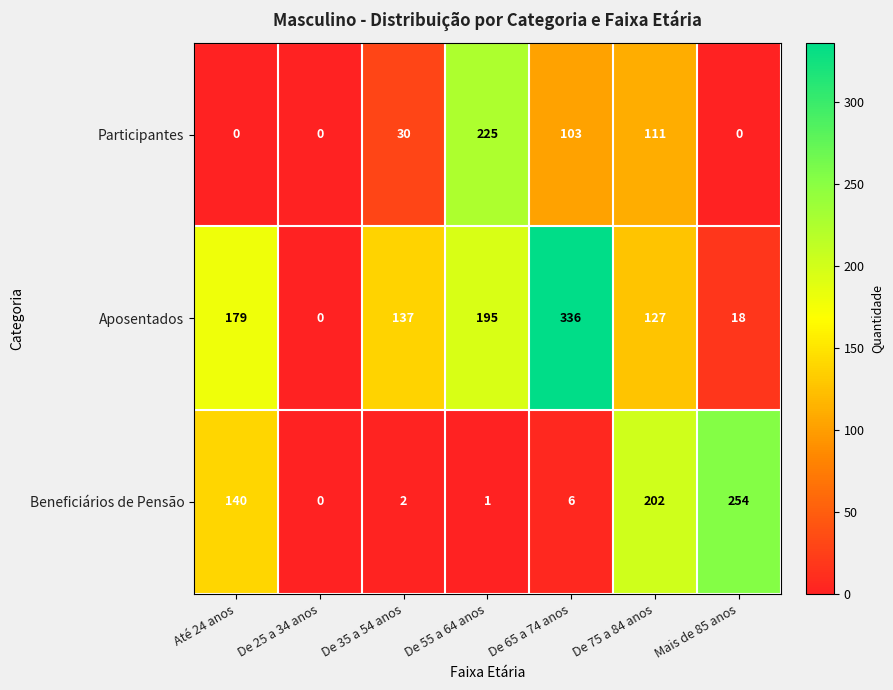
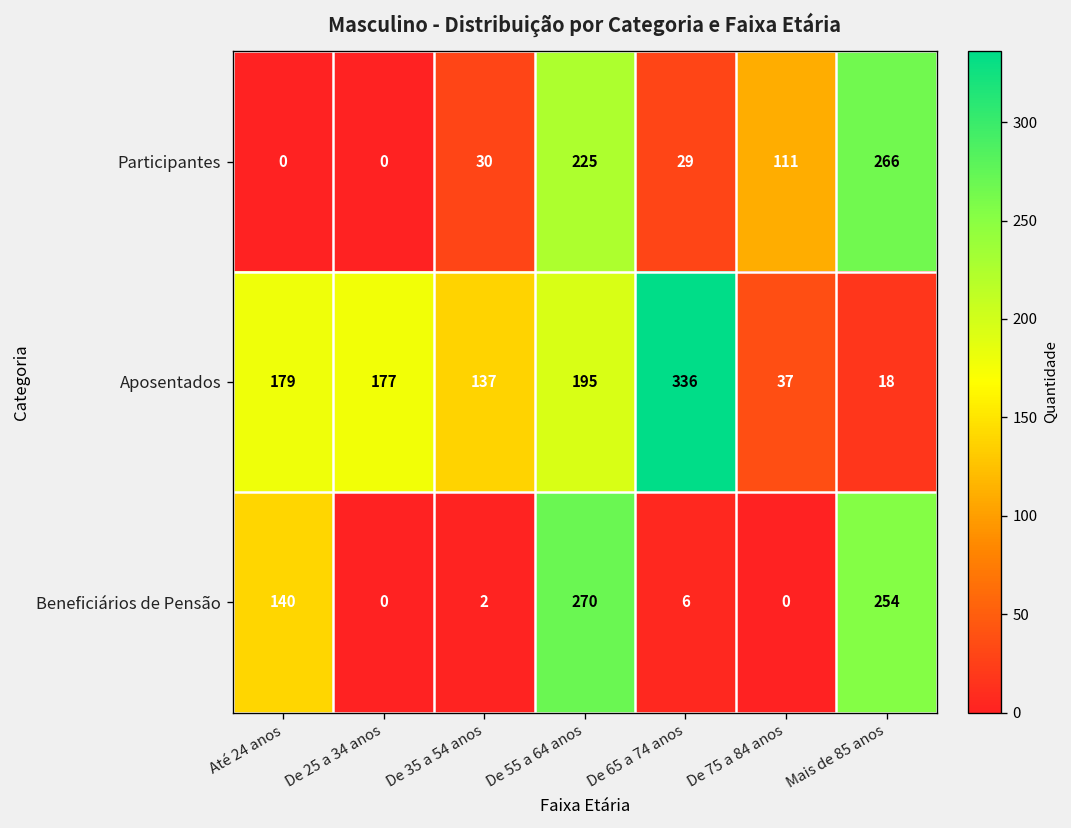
  {
    "Participantes": {
      "Até 24 anos": 0,
      "De 25 a 34 anos": 0,
      "De 35 a 54 anos": 30,
      "De 55 a 64 anos": 225,
-     "De 65 a 74 anos": 103,
+     "De 65 a 74 anos": 29,
      "De 75 a 84 anos": 111,
-     "Mais de 85 anos": 0
+     "Mais de 85 anos": 266
    },
    "Aposentados": {
      "Até 24 anos": 179,
-     "De 25 a 34 anos": 0,
+     "De 25 a 34 anos": 177,
      "De 35 a 54 anos": 137,
      "De 55 a 64 anos": 195,
      "De 65 a 74 anos": 336,
-     "De 75 a 84 anos": 127,
+     "De 75 a 84 anos": 37,
      "Mais de 85 anos": 18
    },
    "Beneficiários de Pensão": {
      "Até 24 anos": 140,
      "De 25 a 34 anos": 0,
      "De 35 a 54 anos": 2,
-     "De 55 a 64 anos": 1,
+     "De 55 a 64 anos": 270,
      "De 65 a 74 anos": 6,
-     "De 75 a 84 anos": 202,
+     "De 75 a 84 anos": 0,
      "Mais de 85 anos": 254
    }
  }
